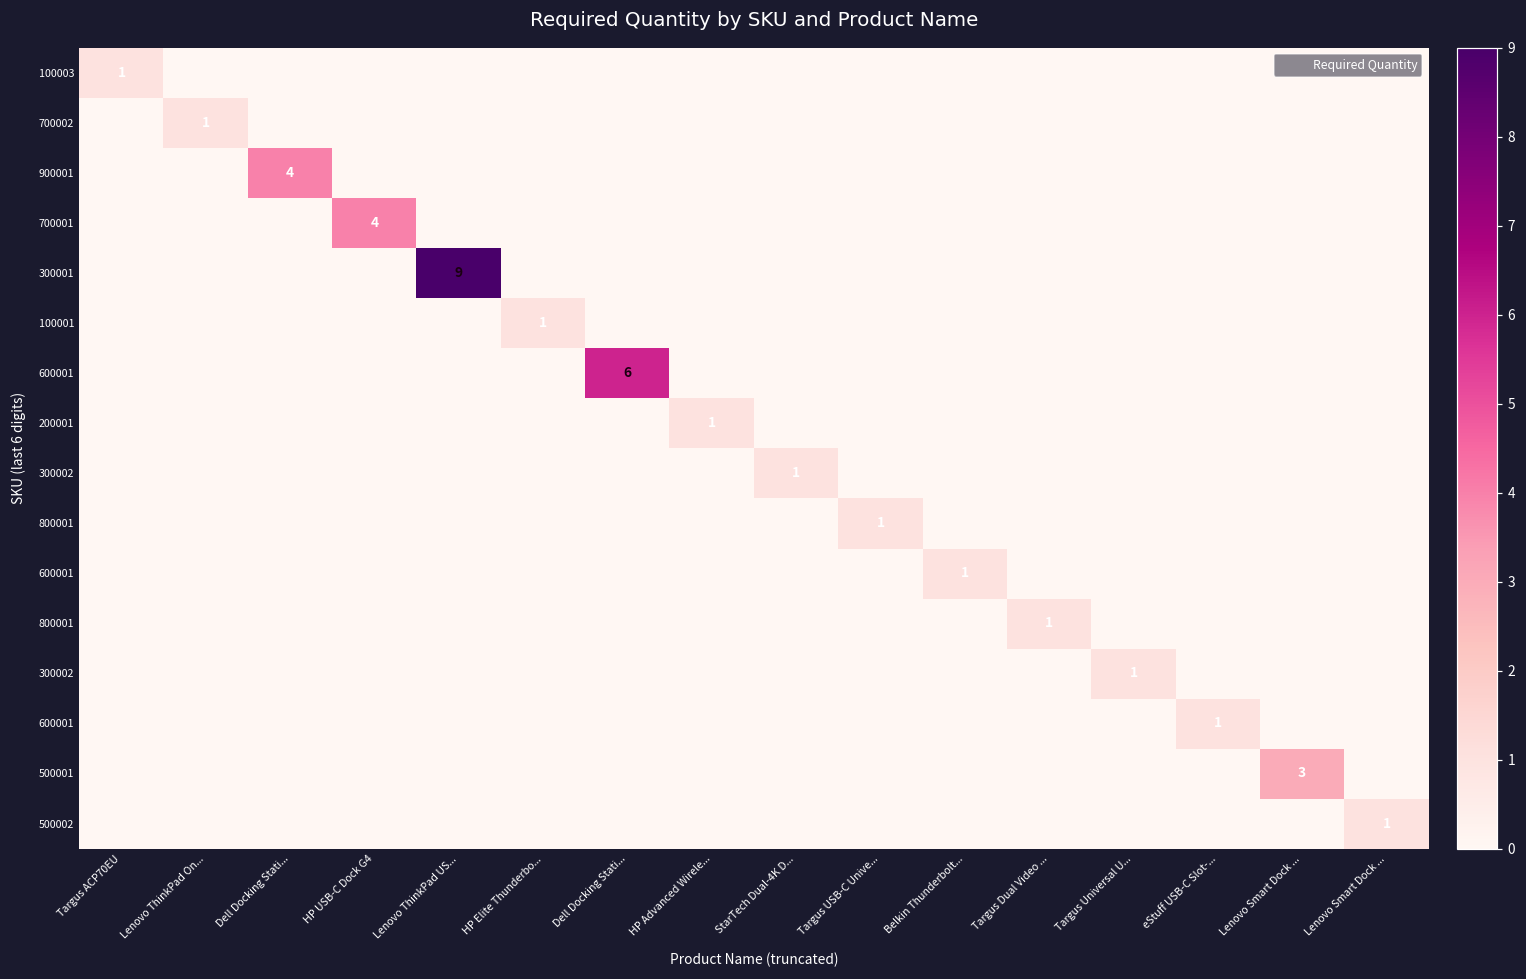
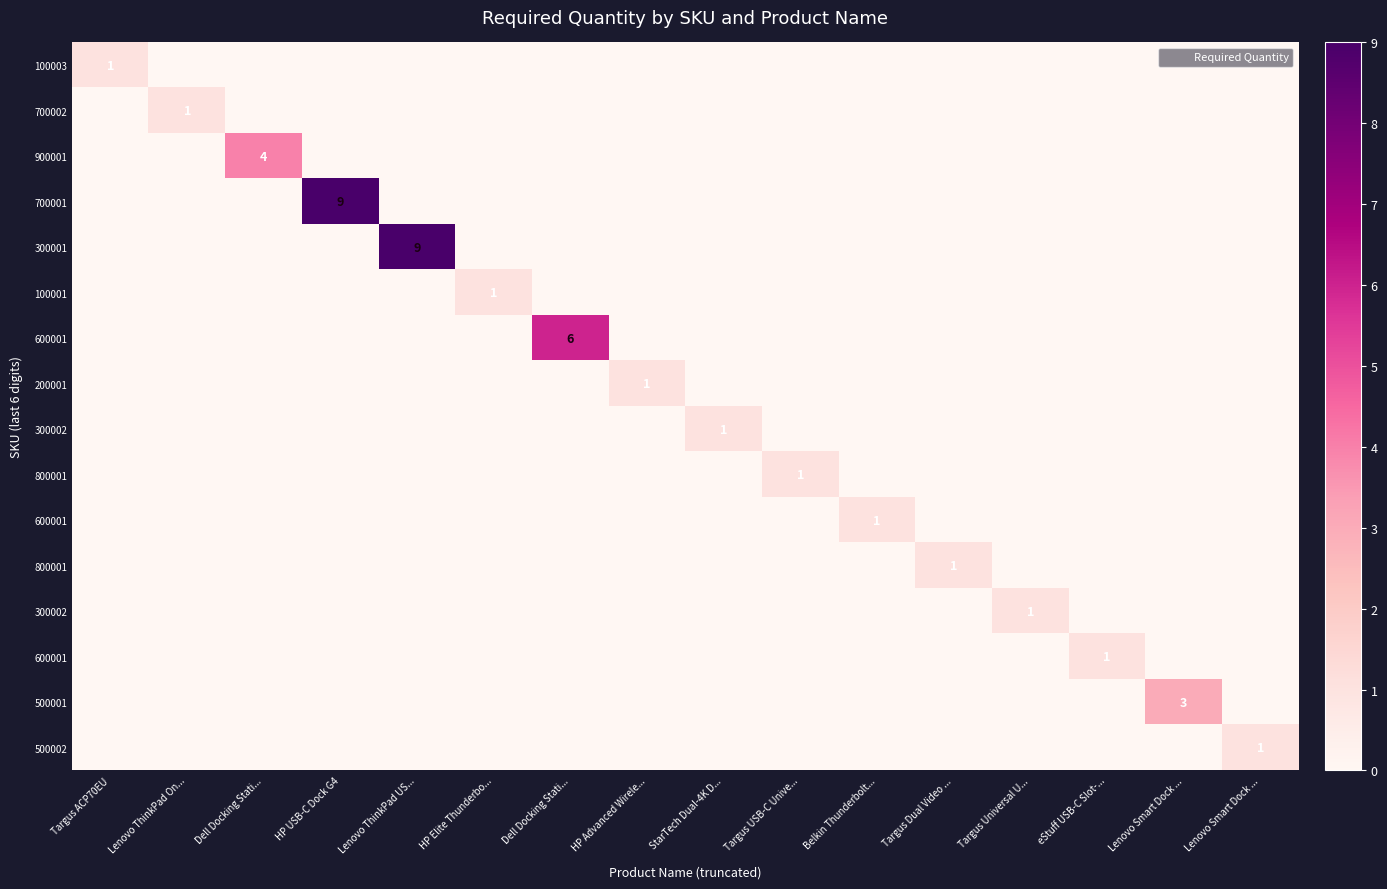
  {
    "700001": {
-     "HP USB-C Dock G4": 4
+     "HP USB-C Dock G4": 9
    },
    "300001": {
      "Lenovo ThinkPad US...": 9
    }
  }
